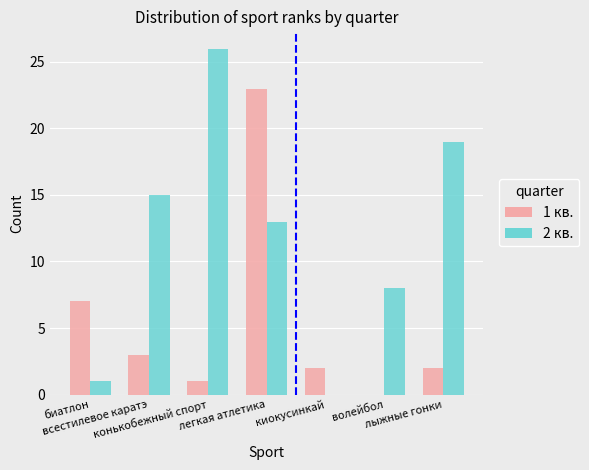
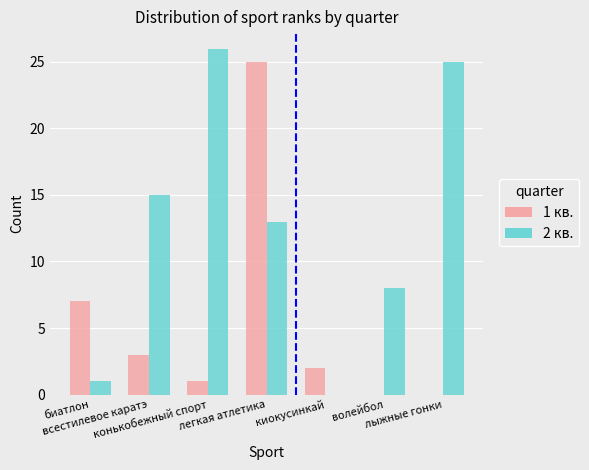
  {
    "1 кв.": {
      "биатлон": 7,
      "всестилевое каратэ": 3,
      "конькобежный спорт": 1,
-     "легкая атлетика": 23,
+     "легкая атлетика": 25,
      "киокусинкай": 2,
      "волейбол": 0,
-     "лыжные гонки": 2
+     "лыжные гонки": 0
    },
    "2 кв.": {
      "биатлон": 1,
      "всестилевое каратэ": 15,
      "конькобежный спорт": 26,
      "легкая атлетика": 13,
      "киокусинкай": 0,
      "волейбол": 8,
-     "лыжные гонки": 19
+     "лыжные гонки": 25
    }
  }
